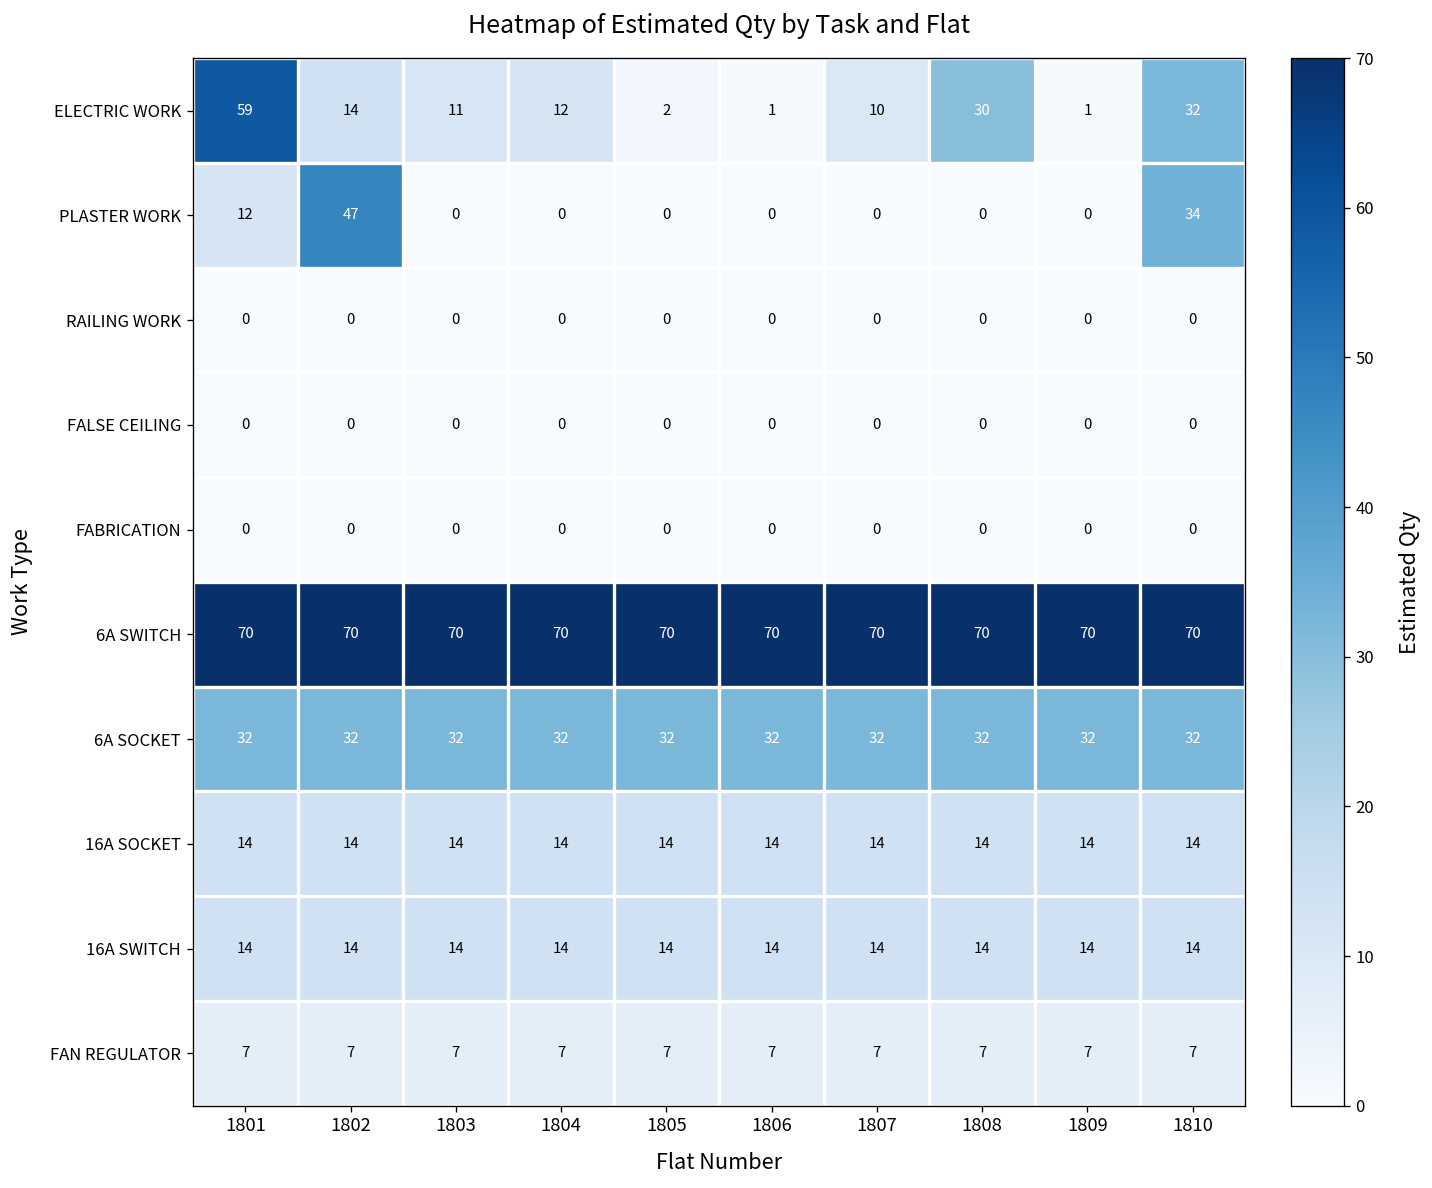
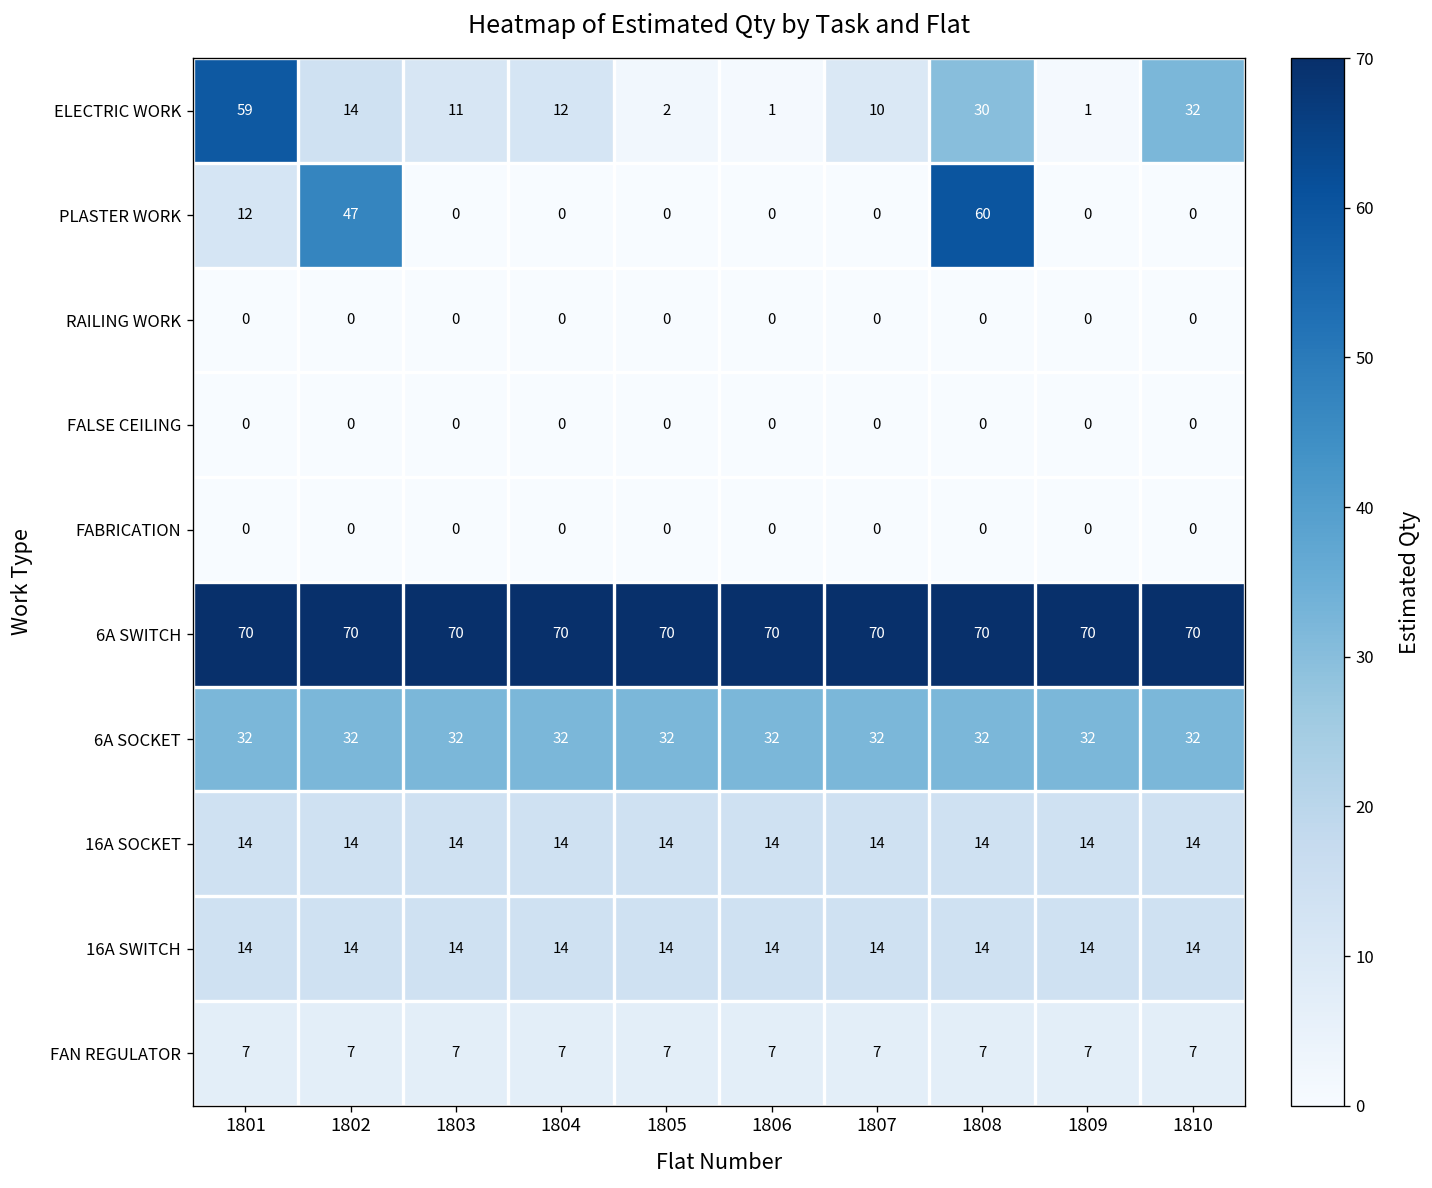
  {
    "ELECTRIC WORK": {
      "1801": 59,
      "1802": 14,
      "1803": 11,
      "1804": 12,
      "1805": 2,
      "1806": 1,
      "1807": 10,
      "1808": 30,
      "1809": 1,
      "1810": 32
    },
    "PLASTER WORK": {
      "1801": 12,
      "1802": 47,
      "1803": 0,
      "1804": 0,
      "1805": 0,
      "1806": 0,
      "1807": 0,
-     "1808": 0,
+     "1808": 60,
      "1809": 0,
-     "1810": 34
+     "1810": 0
    },
    "RAILING WORK": {
      "1801": 0,
      "1802": 0,
      "1803": 0,
      "1804": 0,
      "1805": 0,
      "1806": 0,
      "1807": 0,
      "1808": 0,
      "1809": 0,
      "1810": 0
    },
    "FALSE CEILING": {
      "1801": 0,
      "1802": 0,
      "1803": 0,
      "1804": 0,
      "1805": 0,
      "1806": 0,
      "1807": 0,
      "1808": 0,
      "1809": 0,
      "1810": 0
    },
    "FABRICATION": {
      "1801": 0,
      "1802": 0,
      "1803": 0,
      "1804": 0,
      "1805": 0,
      "1806": 0,
      "1807": 0,
      "1808": 0,
      "1809": 0,
      "1810": 0
    },
    "6A SWITCH": {
      "1801": 70,
      "1802": 70,
      "1803": 70,
      "1804": 70,
      "1805": 70,
      "1806": 70,
      "1807": 70,
      "1808": 70,
      "1809": 70,
      "1810": 70
    },
    "6A SOCKET": {
      "1801": 32,
      "1802": 32,
      "1803": 32,
      "1804": 32,
      "1805": 32,
      "1806": 32,
      "1807": 32,
      "1808": 32,
      "1809": 32,
      "1810": 32
    },
    "16A SOCKET": {
      "1801": 14,
      "1802": 14,
      "1803": 14,
      "1804": 14,
      "1805": 14,
      "1806": 14,
      "1807": 14,
      "1808": 14,
      "1809": 14,
      "1810": 14
    },
    "16A SWITCH": {
      "1801": 14,
      "1802": 14,
      "1803": 14,
      "1804": 14,
      "1805": 14,
      "1806": 14,
      "1807": 14,
      "1808": 14,
      "1809": 14,
      "1810": 14
    },
    "FAN REGULATOR": {
      "1801": 7,
      "1802": 7,
      "1803": 7,
      "1804": 7,
      "1805": 7,
      "1806": 7,
      "1807": 7,
      "1808": 7,
      "1809": 7,
      "1810": 7
    }
  }
